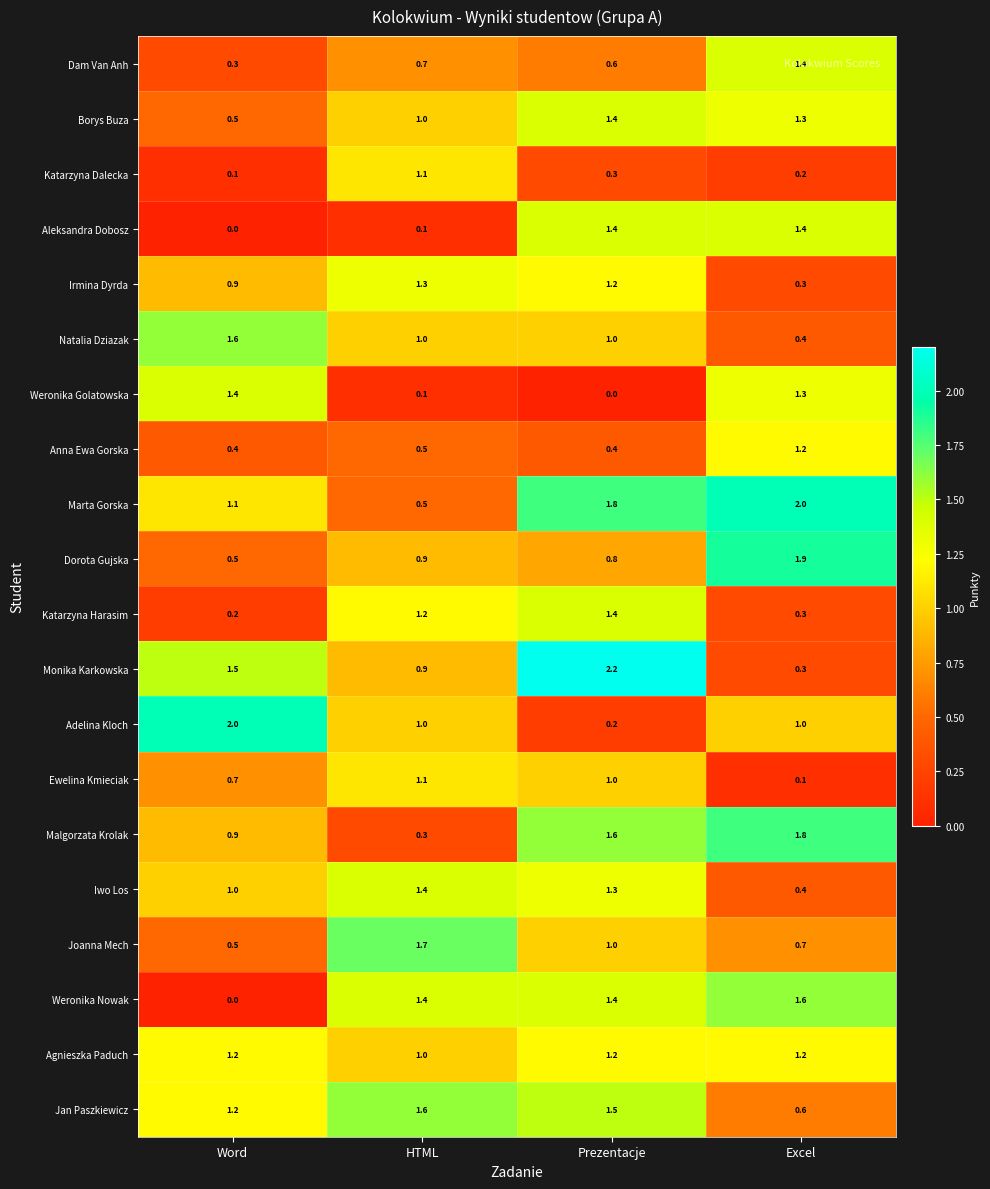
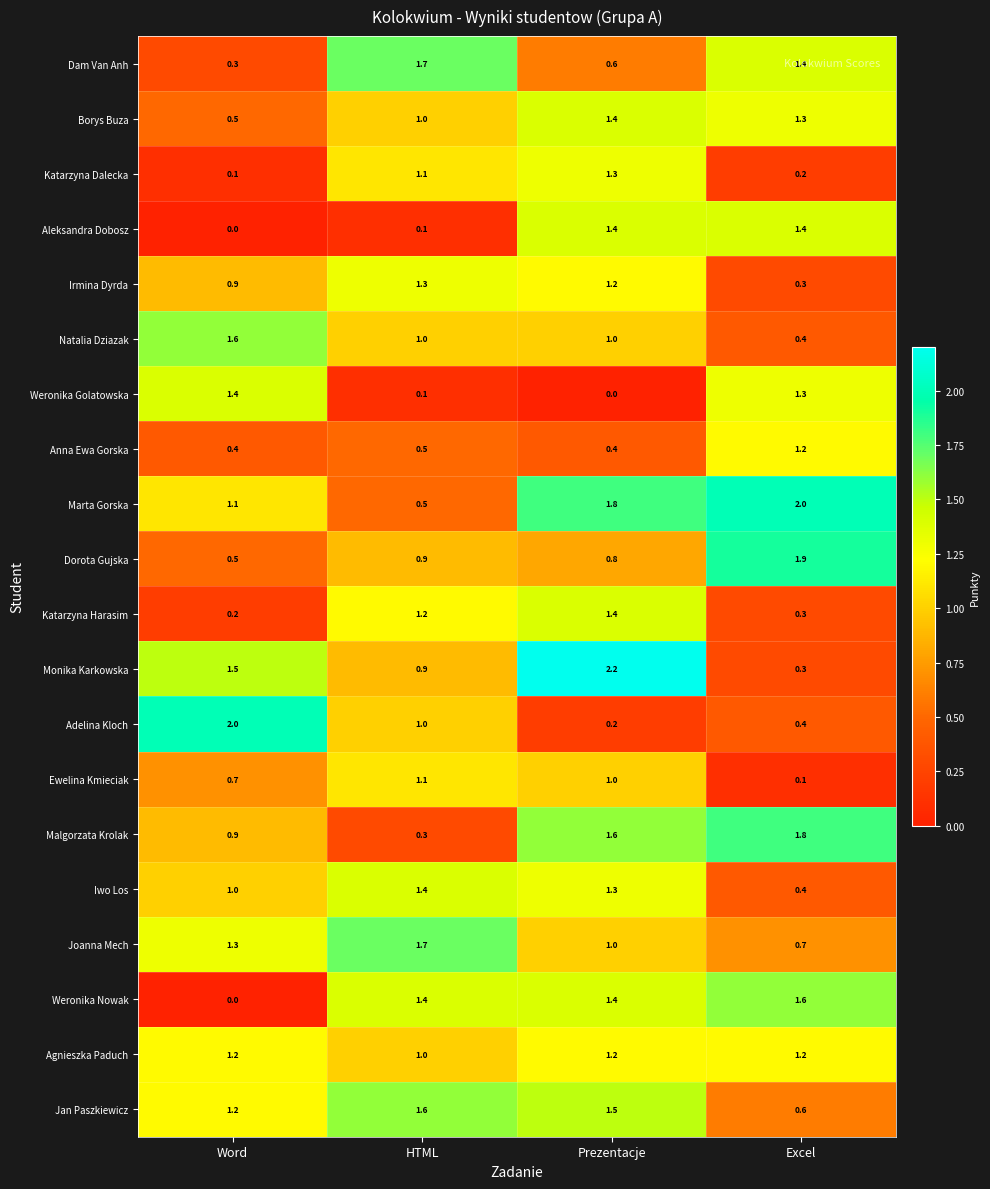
  {
    "Dam Van Anh": {
      "Word": 0.3,
-     "HTML": 0.7,
+     "HTML": 1.7,
      "Prezentacje": 0.6
    },
    "Borys Buza": {
      "Word": 0.5,
      "HTML": 1.0,
      "Prezentacje": 1.4,
      "Excel": 1.3
    },
    "Katarzyna Dalecka": {
      "Word": 0.1,
      "HTML": 1.1,
-     "Prezentacje": 0.3,
+     "Prezentacje": 1.3,
      "Excel": 0.2
    },
    "Aleksandra Dobosz": {
      "Word": 0.0,
      "HTML": 0.1,
      "Prezentacje": 1.4,
      "Excel": 1.4
    },
    "Irmina Dyrda": {
      "Word": 0.9,
      "HTML": 1.3,
      "Prezentacje": 1.2,
      "Excel": 0.3
    },
    "Natalia Dziazak": {
      "Word": 1.6,
      "HTML": 1.0,
      "Prezentacje": 1.0,
      "Excel": 0.4
    },
    "Weronika Golatowska": {
      "Word": 1.4,
      "HTML": 0.1,
      "Prezentacje": 0.0,
      "Excel": 1.3
    },
    "Anna Ewa Gorska": {
      "Word": 0.4,
      "HTML": 0.5,
      "Prezentacje": 0.4,
      "Excel": 1.2
    },
    "Marta Gorska": {
      "Word": 1.1,
      "HTML": 0.5,
      "Prezentacje": 1.8,
      "Excel": 2.0
    },
    "Dorota Gujska": {
      "Word": 0.5,
      "HTML": 0.9,
      "Prezentacje": 0.8,
      "Excel": 1.9
    },
    "Katarzyna Harasim": {
      "Word": 0.2,
      "HTML": 1.2,
      "Prezentacje": 1.4,
      "Excel": 0.3
    },
    "Monika Karkowska": {
      "Word": 1.5,
      "HTML": 0.9,
      "Prezentacje": 2.2,
      "Excel": 0.3
    },
    "Adelina Kloch": {
      "Word": 2.0,
      "HTML": 1.0,
      "Prezentacje": 0.2,
-     "Excel": 1.0
+     "Excel": 0.4
    },
    "Ewelina Kmieciak": {
      "Word": 0.7,
      "HTML": 1.1,
      "Prezentacje": 1.0,
      "Excel": 0.1
    },
    "Malgorzata Krolak": {
      "Word": 0.9,
      "HTML": 0.3,
      "Prezentacje": 1.6,
      "Excel": 1.8
    },
    "Iwo Los": {
      "Word": 1.0,
      "HTML": 1.4,
      "Prezentacje": 1.3,
      "Excel": 0.4
    },
    "Joanna Mech": {
-     "Word": 0.5,
+     "Word": 1.3,
      "HTML": 1.7,
      "Prezentacje": 1.0,
      "Excel": 0.7
    },
    "Weronika Nowak": {
      "Word": 0.0,
      "HTML": 1.4,
      "Prezentacje": 1.4,
      "Excel": 1.6
    },
    "Agnieszka Paduch": {
      "Word": 1.2,
      "HTML": 1.0,
      "Prezentacje": 1.2,
      "Excel": 1.2
    },
    "Jan Paszkiewicz": {
      "Word": 1.2,
      "HTML": 1.6,
      "Prezentacje": 1.5,
      "Excel": 0.6
    }
  }
